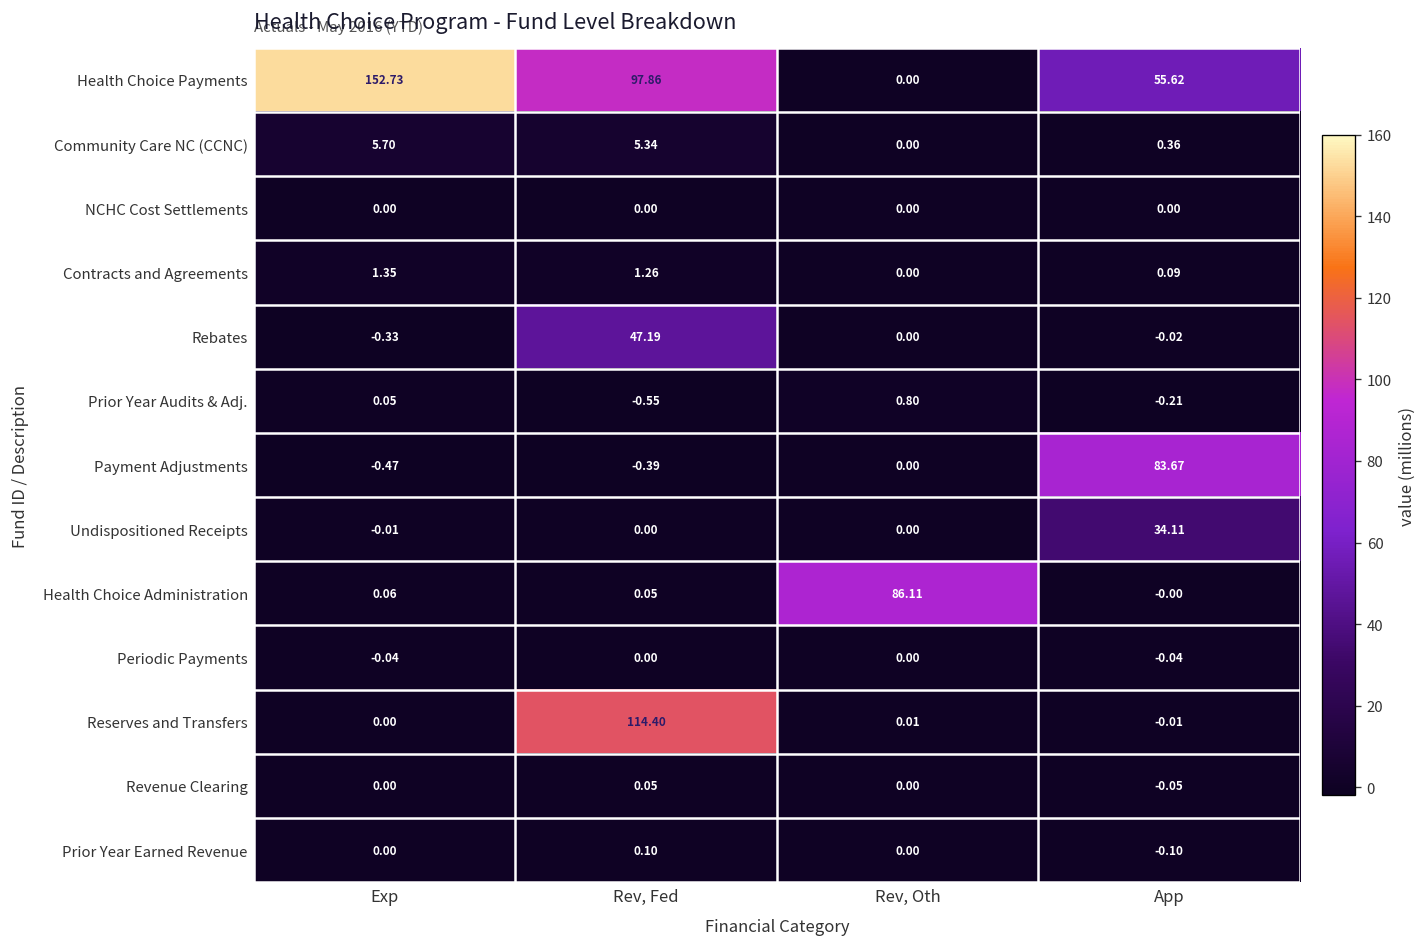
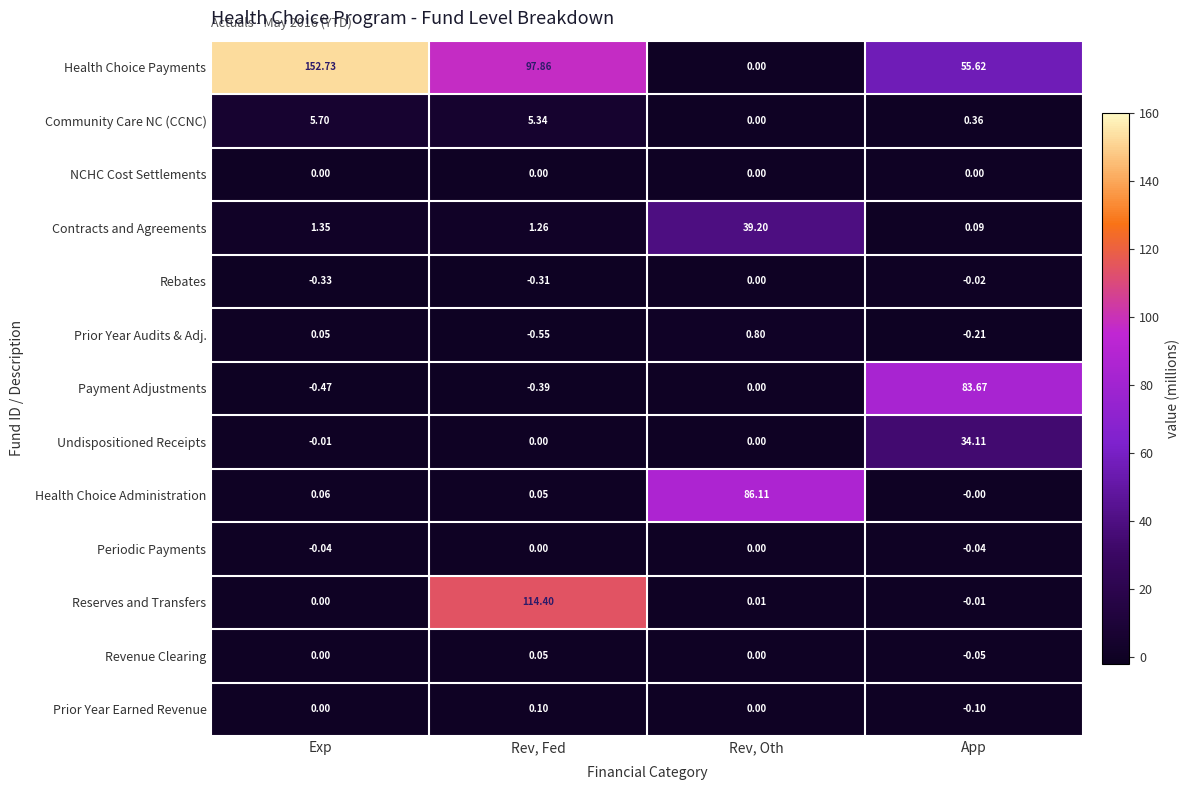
  {
    "Health Choice Payments": {
      "Exp": 152.73,
      "Rev, Fed": 97.86,
      "Rev, Oth": 0.00,
      "App": 55.62
    },
    "Community Care NC (CCNC)": {
      "Exp": 5.70,
      "Rev, Fed": 5.34,
      "Rev, Oth": 0.00,
      "App": 0.36
    },
    "NCHC Cost Settlements": {
      "Exp": 0.00,
      "Rev, Fed": 0.00,
      "Rev, Oth": 0.00,
      "App": 0.00
    },
    "Contracts and Agreements": {
      "Exp": 1.35,
      "Rev, Fed": 1.26,
-     "Rev, Oth": 0.00,
+     "Rev, Oth": 39.20,
      "App": 0.09
    },
    "Rebates": {
      "Exp": -0.33,
-     "Rev, Fed": 47.19,
+     "Rev, Fed": -0.31,
      "Rev, Oth": 0.00,
      "App": -0.02
    },
    "Prior Year Audits & Adj.": {
      "Exp": 0.05,
      "Rev, Fed": -0.55,
      "Rev, Oth": 0.80,
      "App": -0.21
    },
    "Payment Adjustments": {
      "Exp": -0.47,
      "Rev, Fed": -0.39,
      "Rev, Oth": 0.00,
      "App": 83.67
    },
    "Undispositioned Receipts": {
      "Exp": -0.01,
      "Rev, Fed": 0.00,
      "Rev, Oth": 0.00,
      "App": 34.11
    },
    "Health Choice Administration": {
      "Exp": 0.06,
      "Rev, Fed": 0.05,
      "Rev, Oth": 86.11,
      "App": -0.00
    },
    "Periodic Payments": {
      "Exp": -0.04,
      "Rev, Fed": 0.00,
      "Rev, Oth": 0.00,
      "App": -0.04
    },
    "Reserves and Transfers": {
      "Exp": 0.00,
      "Rev, Fed": 114.40,
      "Rev, Oth": 0.01,
      "App": -0.01
    },
    "Revenue Clearing": {
      "Exp": 0.00,
      "Rev, Fed": 0.05,
      "Rev, Oth": 0.00,
      "App": -0.05
    },
    "Prior Year Earned Revenue": {
      "Exp": 0.00,
      "Rev, Fed": 0.10,
      "Rev, Oth": 0.00,
      "App": -0.10
    }
  }
